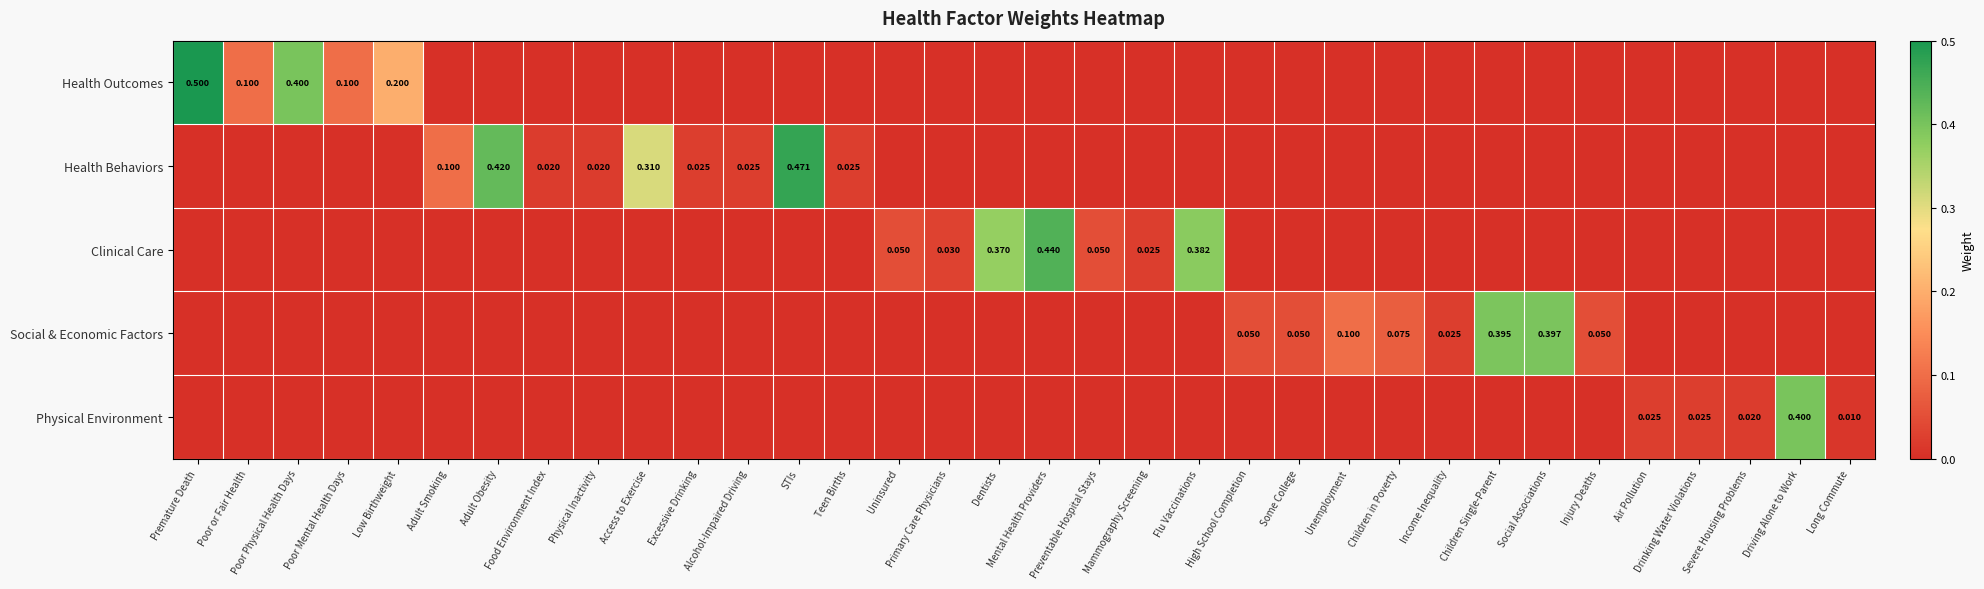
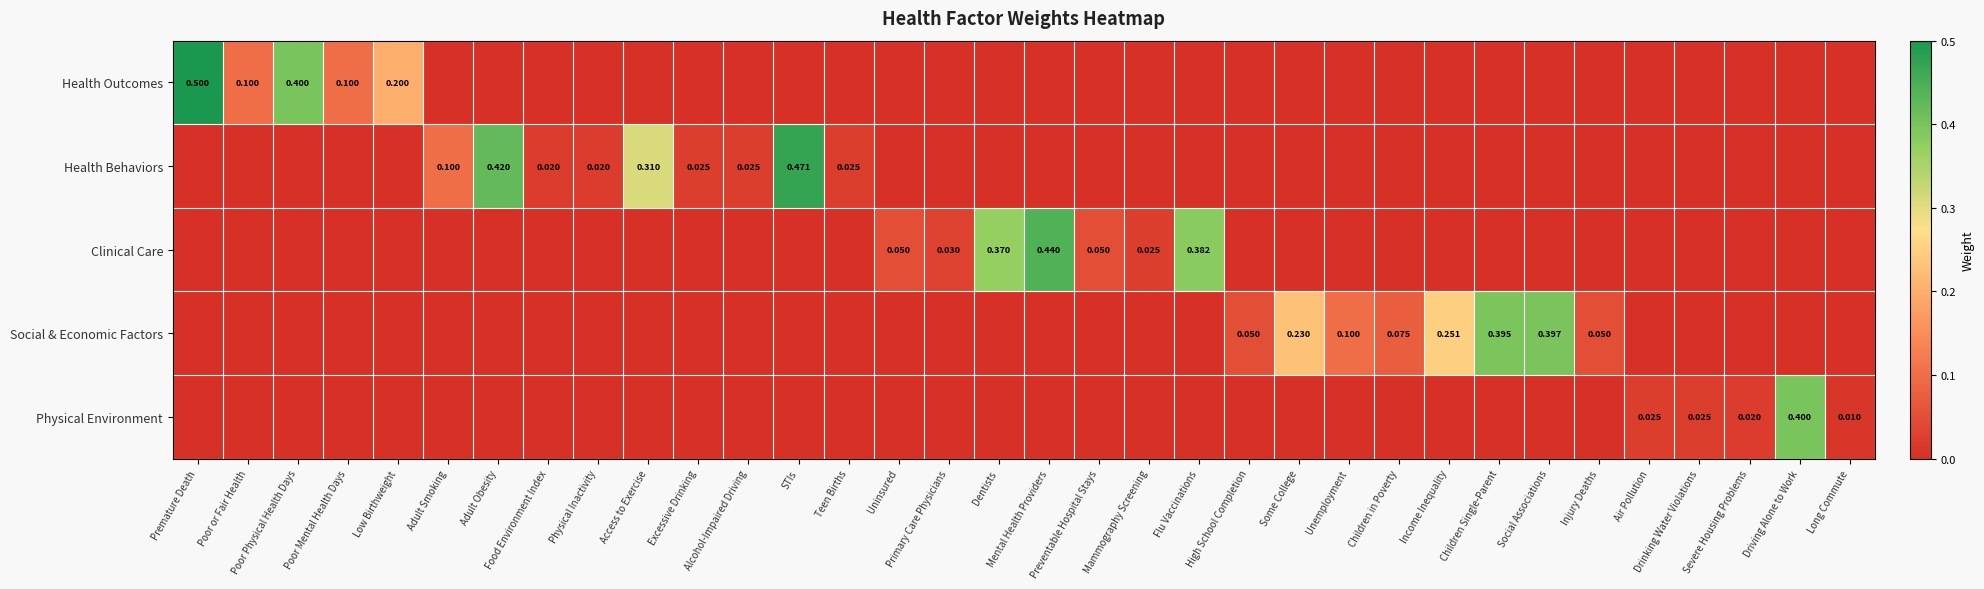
  {
    "Health Outcomes": {
      "Premature Death": 0.500,
      "Poor or Fair Health": 0.100,
      "Poor Physical Health Days": 0.400,
      "Poor Mental Health Days": 0.100,
      "Low Birthweight": 0.200
    },
    "Health Behaviors": {
      "Adult Smoking": 0.100,
      "Adult Obesity": 0.420,
      "Food Environment Index": 0.020,
      "Physical Inactivity": 0.020,
      "Access to Exercise": 0.310,
      "Excessive Drinking": 0.025,
      "Alcohol-Impaired Driving": 0.025,
      "STIs": 0.471,
      "Teen Births": 0.025
    },
    "Clinical Care": {
      "Uninsured": 0.050,
      "Primary Care Physicians": 0.030,
      "Dentists": 0.370,
      "Mental Health Providers": 0.440,
      "Preventable Hospital Stays": 0.050,
      "Mammography Screening": 0.025,
      "Flu Vaccinations": 0.382
    },
    "Social & Economic Factors": {
      "High School Completion": 0.050,
-     "Some College": 0.050,
+     "Some College": 0.230,
      "Unemployment": 0.100,
      "Children in Poverty": 0.075,
-     "Income Inequality": 0.025,
+     "Income Inequality": 0.251,
      "Children Single-Parent": 0.395,
      "Social Associations": 0.397,
      "Injury Deaths": 0.050
    },
    "Physical Environment": {
      "Air Pollution": 0.025,
      "Drinking Water Violations": 0.025,
      "Severe Housing Problems": 0.020,
      "Driving Alone to Work": 0.400,
      "Long Commute": 0.010
    }
  }
